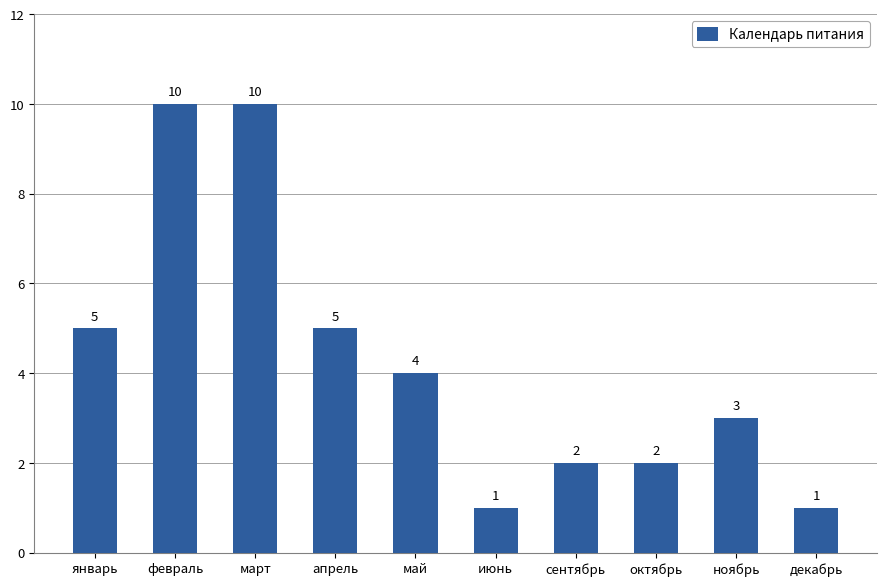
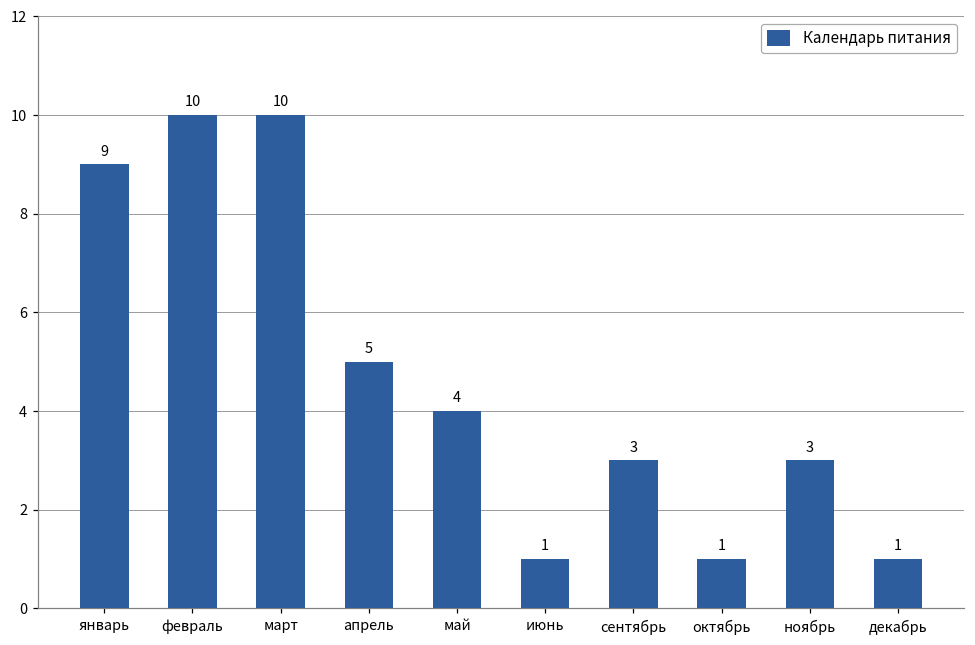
  {
-   "январь": 5,
+   "январь": 9,
    "февраль": 10,
    "март": 10,
    "апрель": 5,
    "май": 4,
    "июнь": 1,
-   "сентябрь": 2,
-   "октябрь": 2,
+   "сентябрь": 3,
+   "октябрь": 1,
    "ноябрь": 3,
    "декабрь": 1
  }
